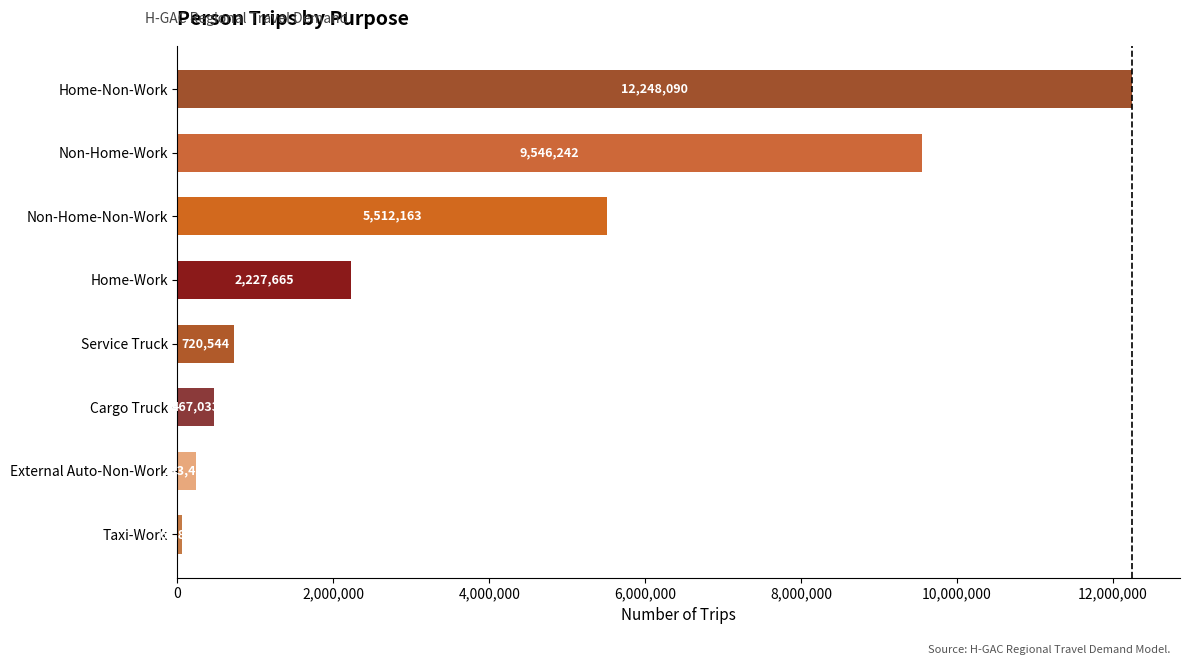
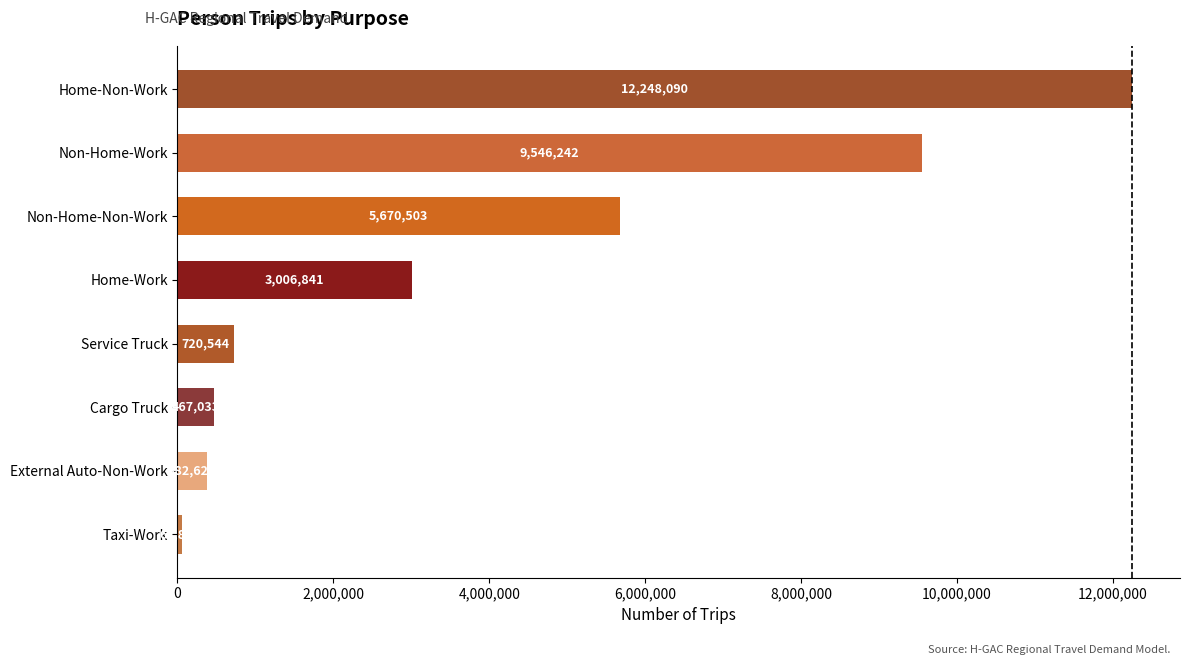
  {
    "Home-Non-Work": "12,248,090",
    "Non-Home-Work": "9,546,242",
-   "Non-Home-Non-Work": "5,512,163",
-   "Home-Work": "2,227,665",
+   "Non-Home-Non-Work": "5,670,503",
+   "Home-Work": "3,006,841",
    "Service Truck": "720,544",
    "Cargo Truck": "467,033",
-   "External Auto-Non-Work": "200,000"
+   "External Auto-Non-Work": "400,000"
  }
